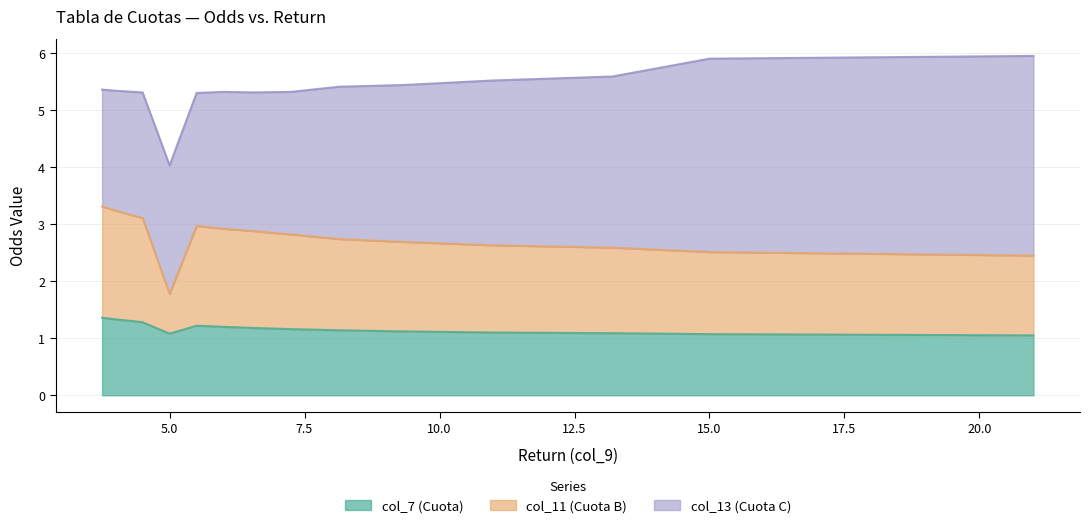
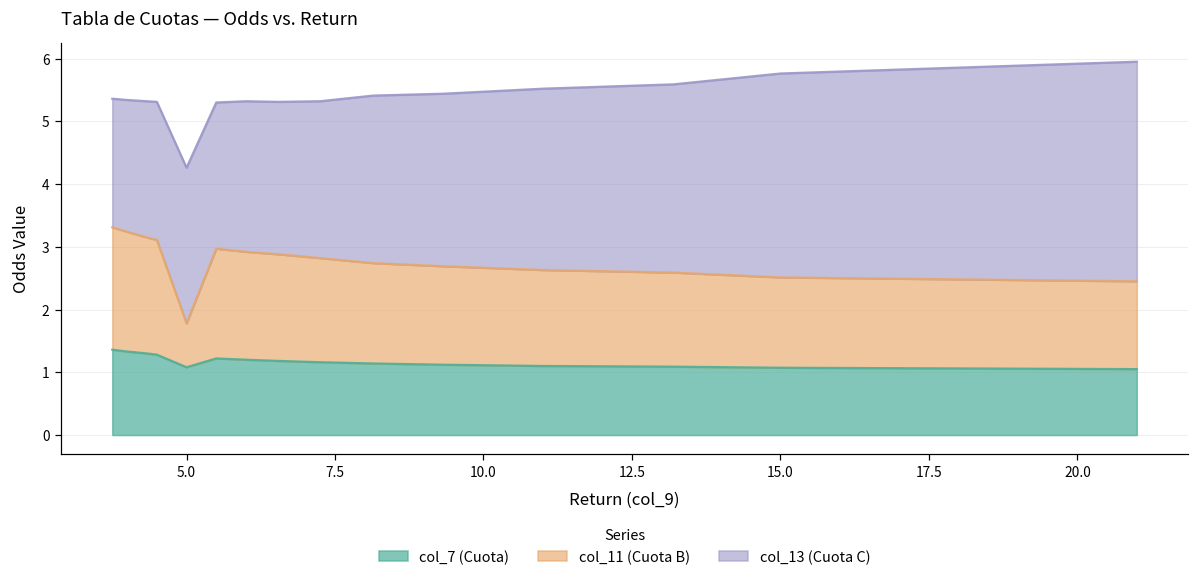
  {
    "col_7 (Cuota)": {
      "5.0": 1.1,
      "15.0": 1.1
    },
    "col_11 (Cuota B)": {
      "5.0": 0.7,
      "15.0": 1.4
    },
    "col_13 (Cuota C)": {
-     "5.0": 2.3,
-     "15.0": 3.4
+     "5.0": 2.5,
+     "15.0": 3.3
    }
  }
